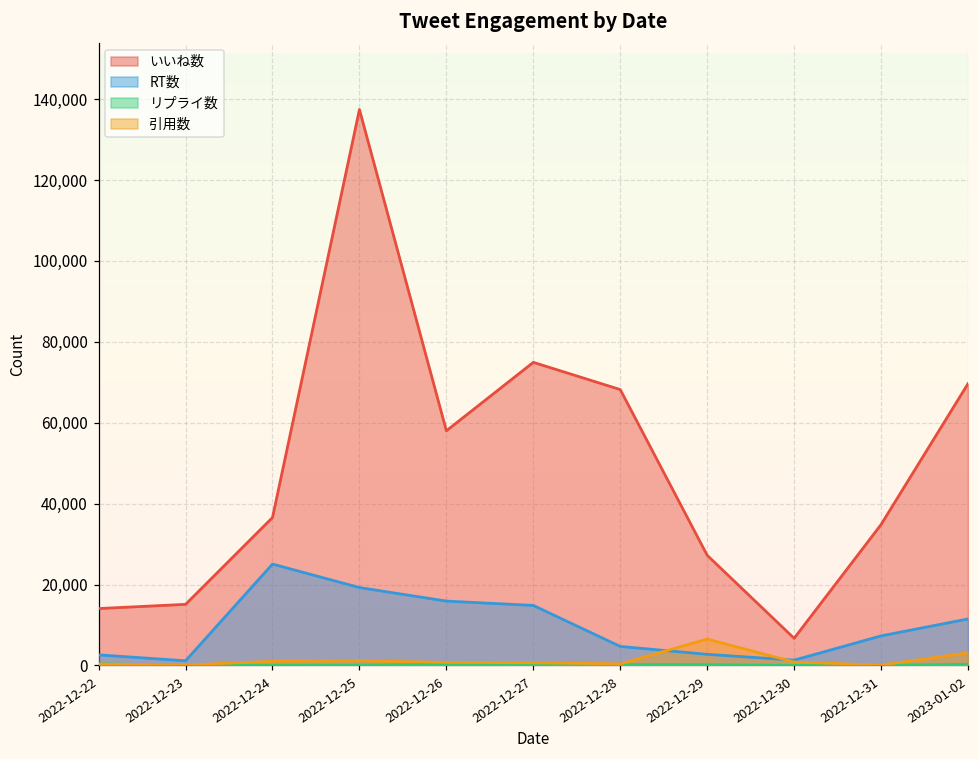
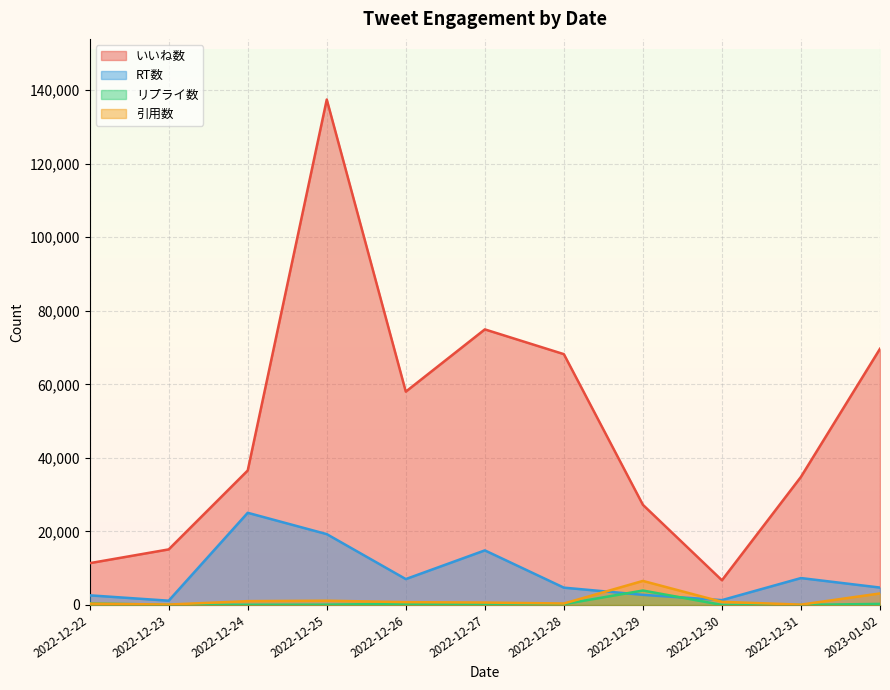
  {
    "いいね数": {
-     "2022-12-22": "14,000",
+     "2022-12-22": "11,000",
      "2022-12-23": "15,000",
      "2022-12-24": "37,000",
      "2022-12-25": "137,000",
      "2022-12-26": "58,000",
      "2022-12-27": "75,000",
      "2022-12-28": "68,000",
      "2022-12-29": "27,000",
      "2022-12-30": "7,000",
      "2022-12-31": "35,000",
      "2023-01-02": "70,000"
    },
    "RT数": {
      "2022-12-22": "3,000",
      "2022-12-23": "1,000",
      "2022-12-24": "25,000",
      "2022-12-25": "19,000",
-     "2022-12-26": "16,000",
+     "2022-12-26": "7,000",
      "2022-12-27": "15,000",
      "2022-12-28": "5,000",
      "2022-12-29": "3,000",
      "2022-12-31": "7,000",
-     "2023-01-02": "11,000"
+     "2023-01-02": "5,000"
    },
    "リプライ数": {
      "2022-12-24": "0",
      "2022-12-25": "0",
-     "2022-12-29": "0",
+     "2022-12-29": "4,000",
      "2022-12-30": "0",
      "2023-01-02": "0"
    },
    "引用数": {
      "2022-12-24": "1,000",
      "2022-12-25": "1,000",
      "2022-12-29": "7,000",
      "2023-01-02": "3,000"
    }
  }
